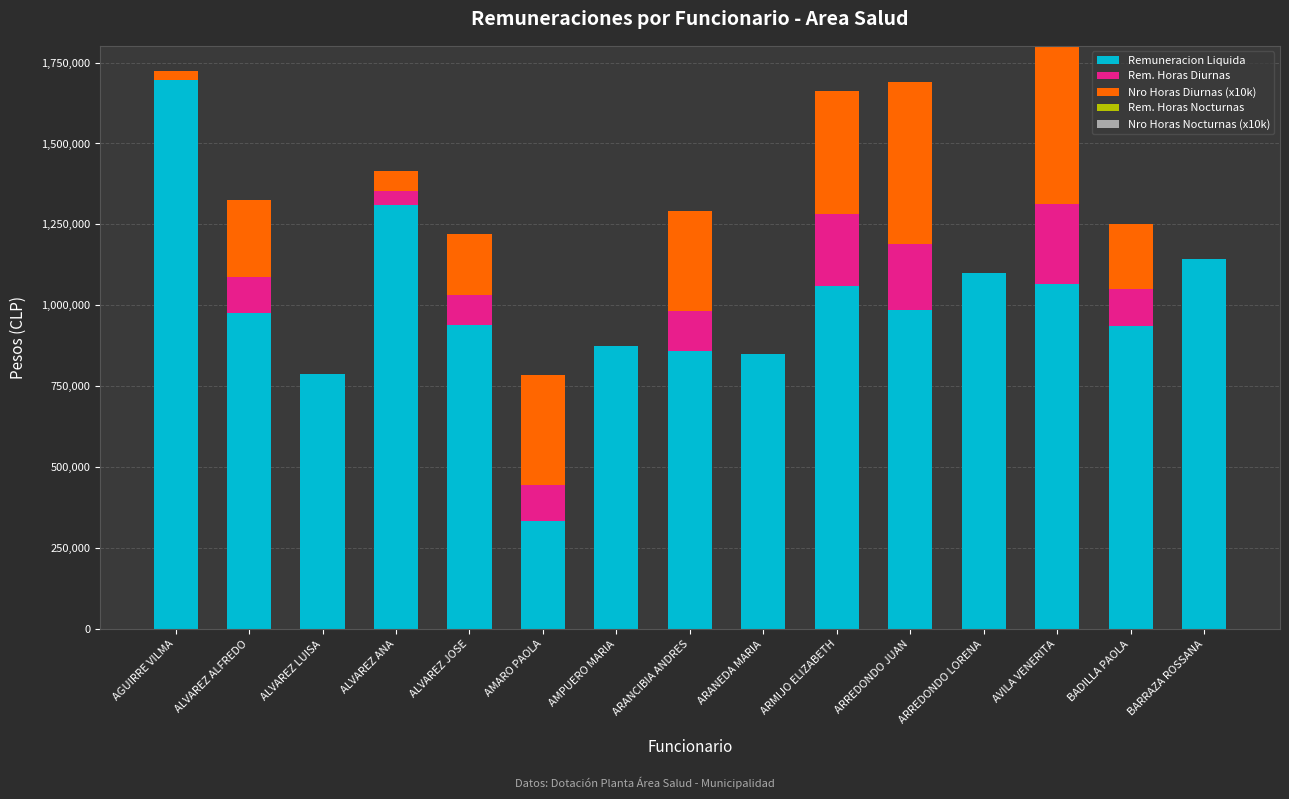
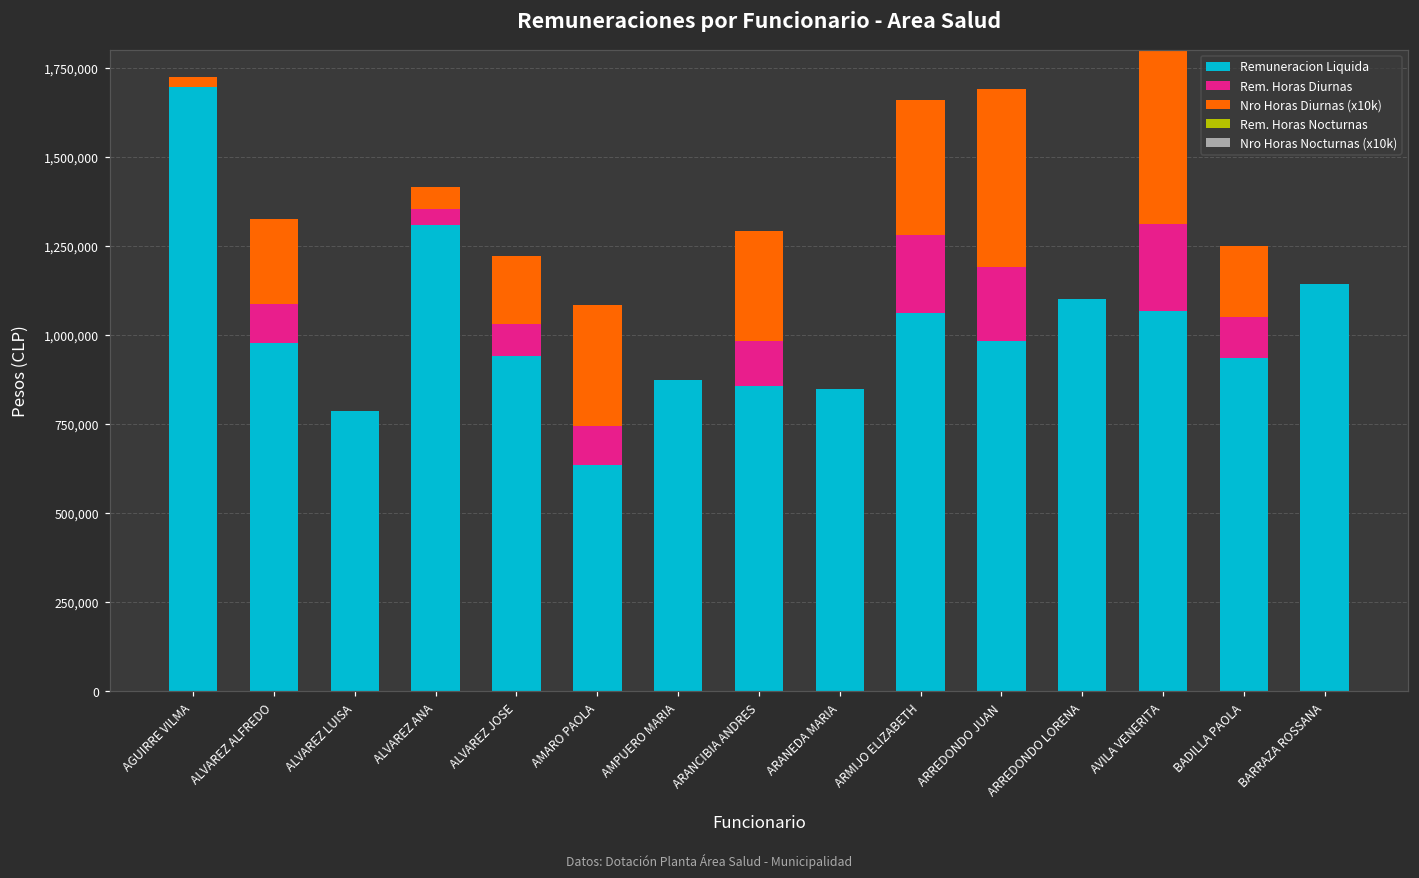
  {
    "Remuneracion Liquida": {
      "AGUIRRE VILMA": "1,700,000",
      "ALVAREZ ALFREDO": "980,000",
      "ALVAREZ LUISA": "790,000",
      "ALVAREZ ANA": "1,310,000",
      "ALVAREZ JOSE": "940,000",
-     "AMARO PAOLA": "340,000",
+     "AMARO PAOLA": "630,000",
      "AMPUERO MARIA": "870,000",
      "ARANCIBIA ANDRES": "860,000",
      "ARANEDA MARIA": "850,000",
      "ARMIJO ELIZABETH": "1,060,000",
      "ARREDONDO JUAN": "980,000",
      "ARREDONDO LORENA": "1,100,000",
      "AVILA VENERITA": "1,070,000",
      "BADILLA PAOLA": "940,000",
      "BARRAZA ROSSANA": "1,140,000"
    },
    "Rem. Horas Diurnas": {
      "AGUIRRE VILMA": "0",
      "ALVAREZ ALFREDO": "110,000",
      "ALVAREZ LUISA": "0",
      "ALVAREZ ANA": "50,000",
      "ALVAREZ JOSE": "90,000",
      "AMARO PAOLA": "110,000",
      "AMPUERO MARIA": "0",
      "ARANCIBIA ANDRES": "120,000",
      "ARANEDA MARIA": "0",
      "ARMIJO ELIZABETH": "220,000",
      "ARREDONDO JUAN": "210,000",
      "ARREDONDO LORENA": "0",
      "AVILA VENERITA": "240,000",
      "BADILLA PAOLA": "120,000",
      "BARRAZA ROSSANA": "0"
    },
    "Nro Horas Nocturnas (x10k)": {
      "ALVAREZ LUISA": "0",
      "AMPUERO MARIA": "0",
      "ARANEDA MARIA": "0",
      "ARREDONDO LORENA": "0",
      "BARRAZA ROSSANA": "0"
    }
  }
